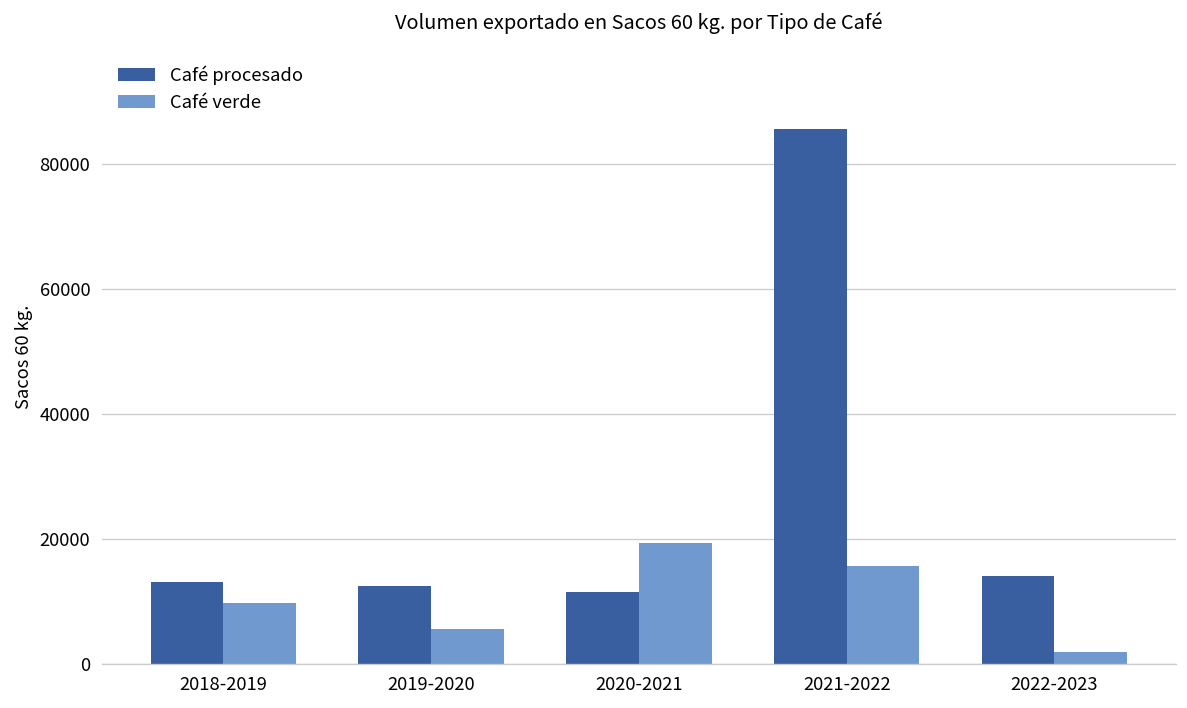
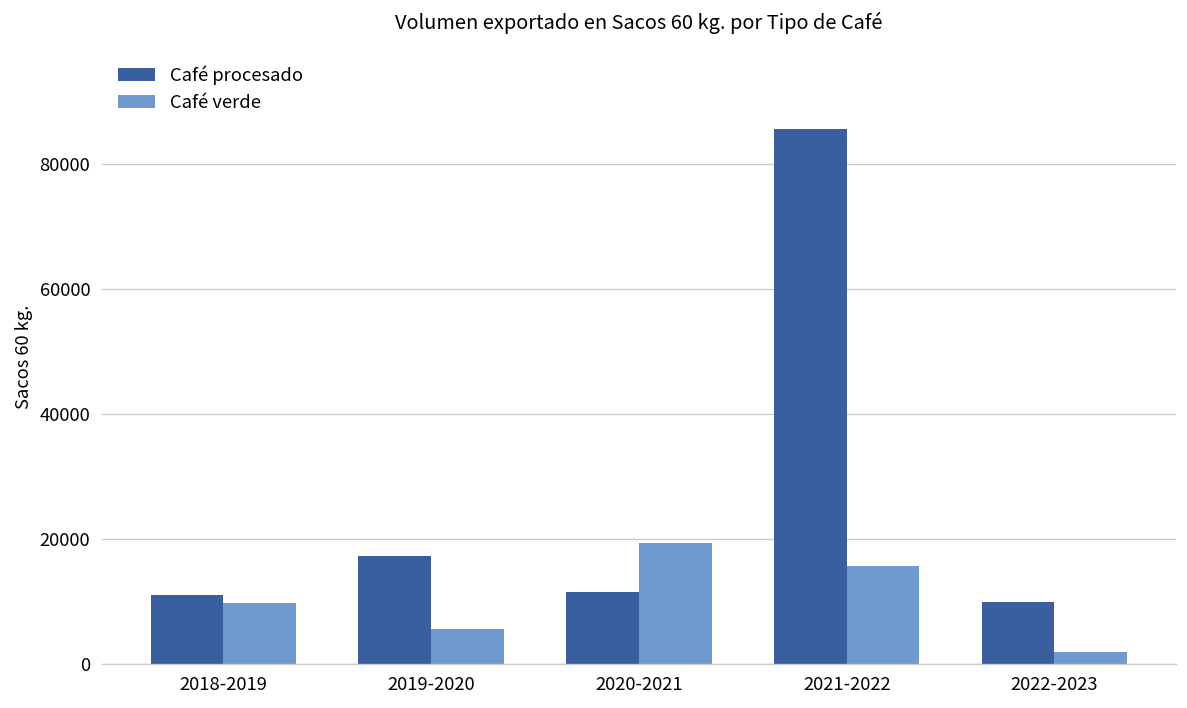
  {
    "Café procesado": {
-     "2018-2019": 13000,
-     "2019-2020": 12000,
+     "2018-2019": 11000,
+     "2019-2020": 17000,
      "2020-2021": 12000,
      "2021-2022": 86000,
-     "2022-2023": 14000
+     "2022-2023": 10000
    },
    "Café verde": {
      "2018-2019": 10000,
      "2019-2020": 6000,
      "2020-2021": 19000,
      "2021-2022": 16000,
      "2022-2023": 2000
    }
  }
